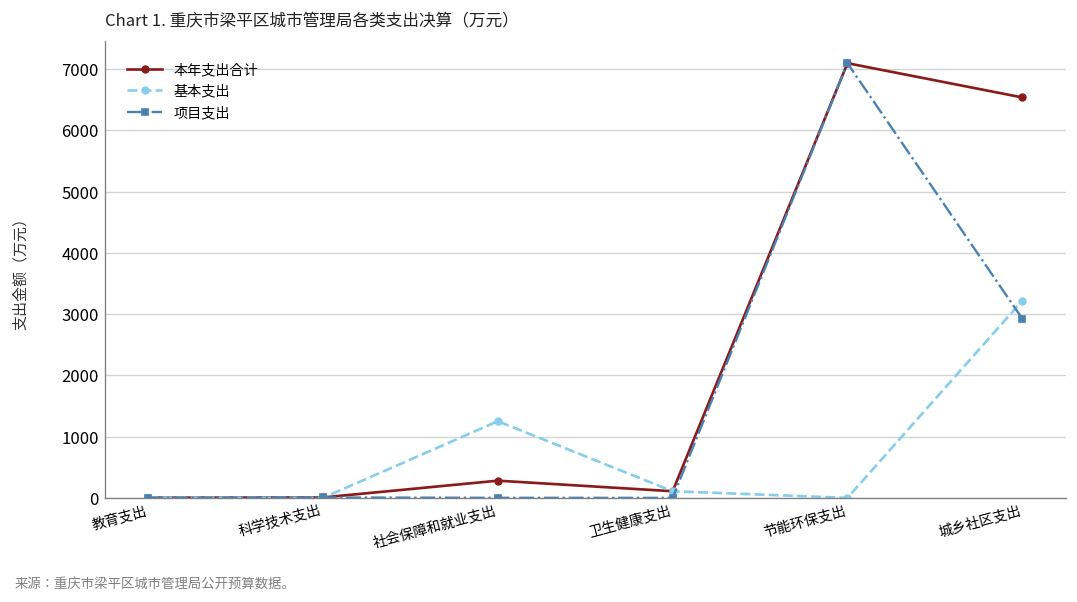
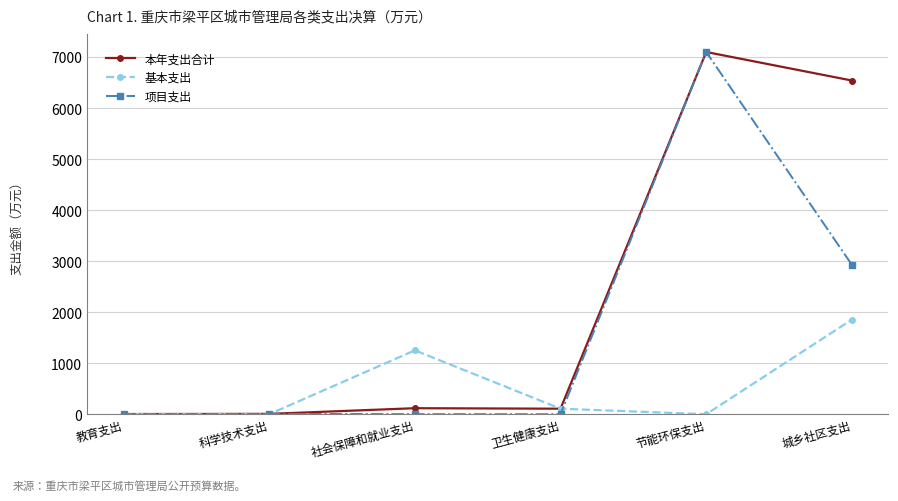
  {
    "本年支出合计": {
-     "社会保障和就业支出": 300,
+     "社会保障和就业支出": 100,
      "城乡社区支出": 6500
    },
    "基本支出": {
      "社会保障和就业支出": 1300,
      "节能环保支出": 0,
-     "城乡社区支出": 3200
+     "城乡社区支出": 1900
    },
    "项目支出": {
      "社会保障和就业支出": 0,
      "卫生健康支出": 0,
      "城乡社区支出": 2900
    }
  }
